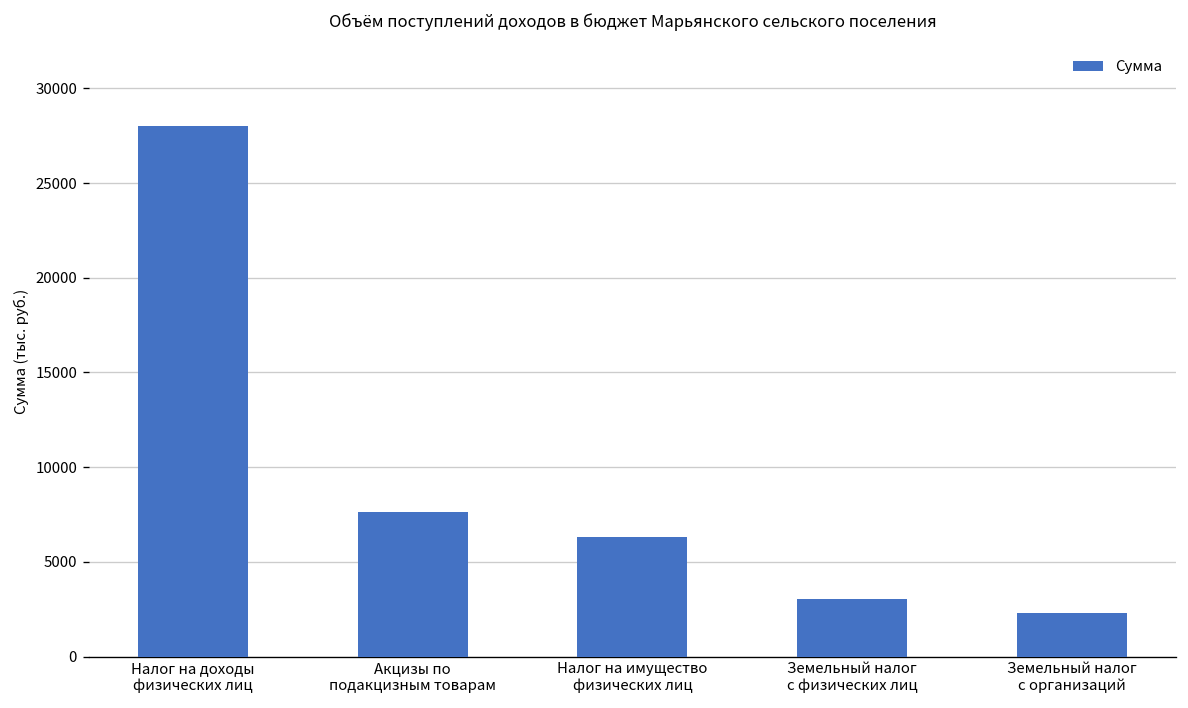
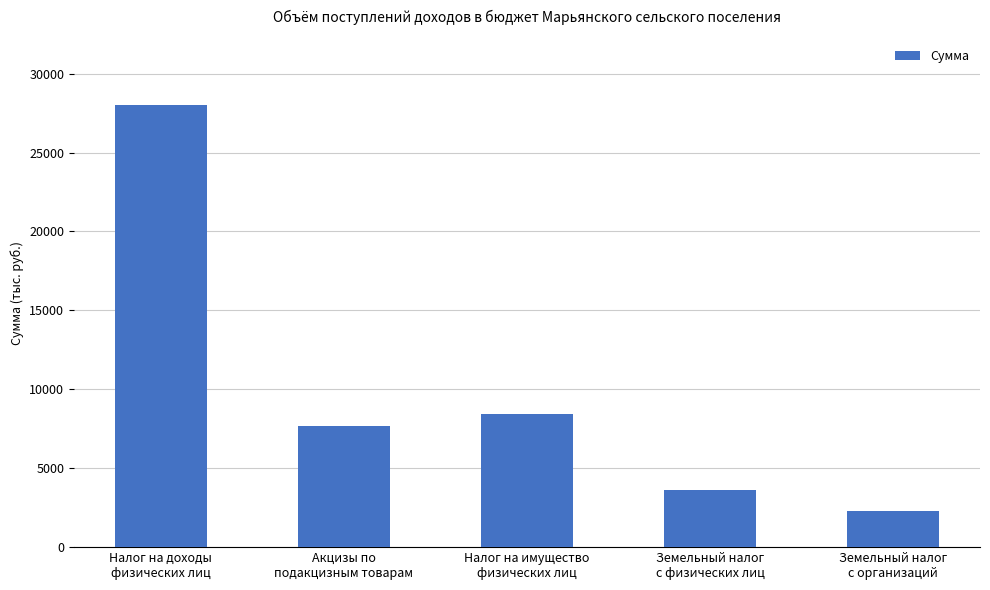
  {
    "Налог на доходы физических лиц": 28000,
    "Акцизы по подакцизным товарам": 7700,
-   "Налог на имущество физических лиц": 6300,
-   "Земельный налог с физических лиц": 3100,
+   "Налог на имущество физических лиц": 8500,
+   "Земельный налог с физических лиц": 3600,
    "Земельный налог с организаций": 2300
  }
